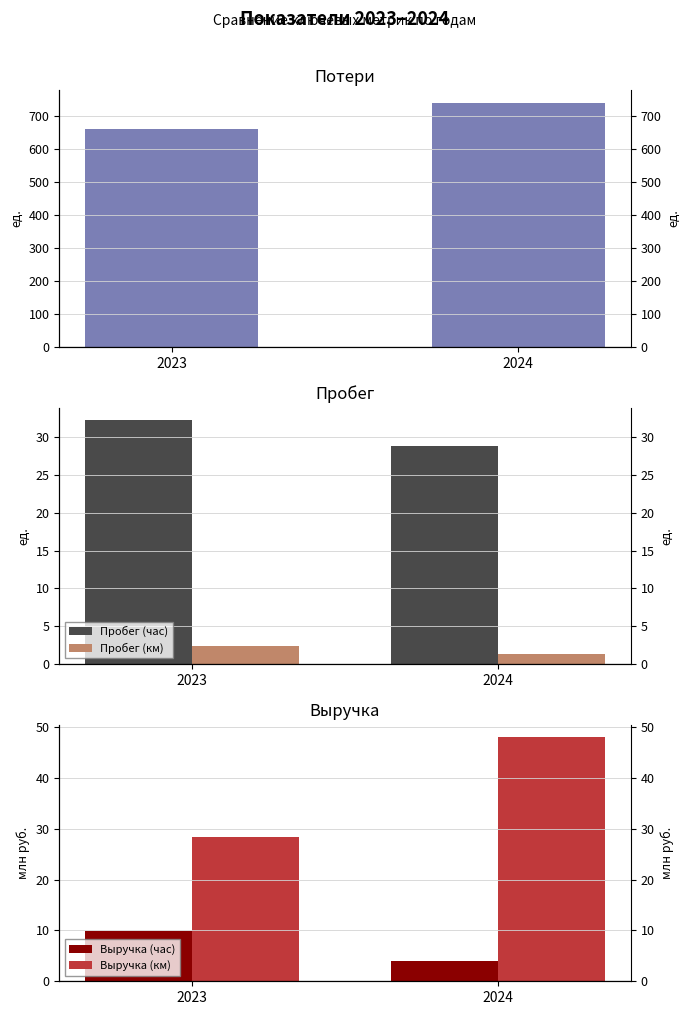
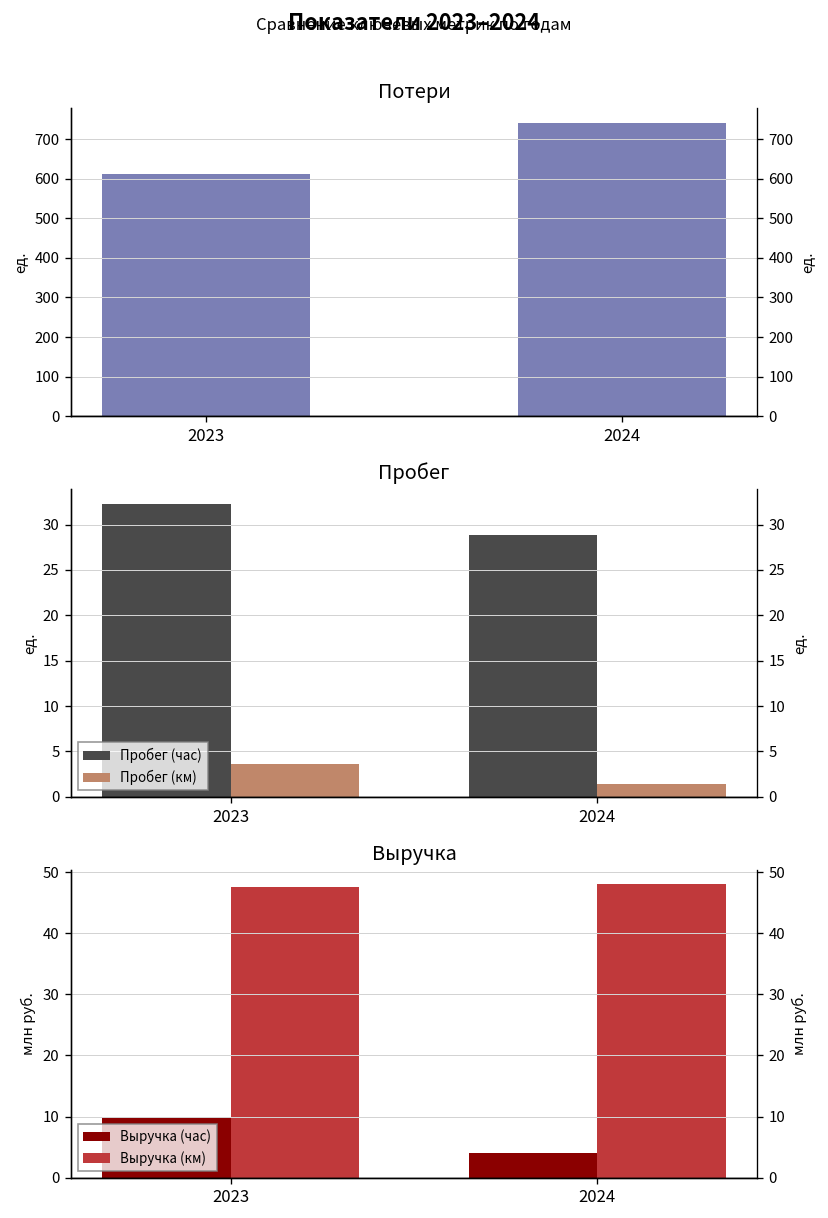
  {
    "Потери": {
-     "2023": 660,
+     "2023": 610,
      "2024": 740
    },
    "Пробег": {
      "Пробег (час)": {
        "2023": 32,
        "2024": 29
      },
      "Пробег (км)": {
-       "2023": 2,
+       "2023": 4,
        "2024": 1
      }
    },
    "Выручка": {
      "Выручка (час)": {
        "2023": 10,
        "2024": 4
      },
      "Выручка (км)": {
-       "2023": 28,
+       "2023": 48,
        "2024": 48
      }
    }
  }
